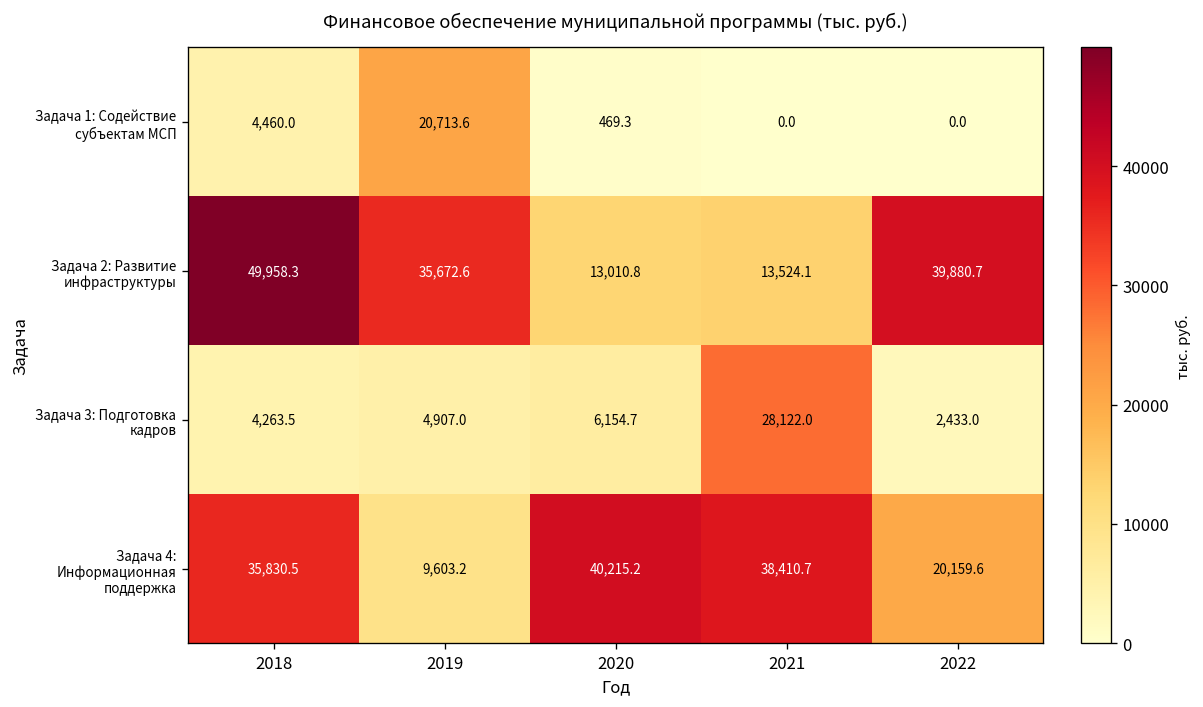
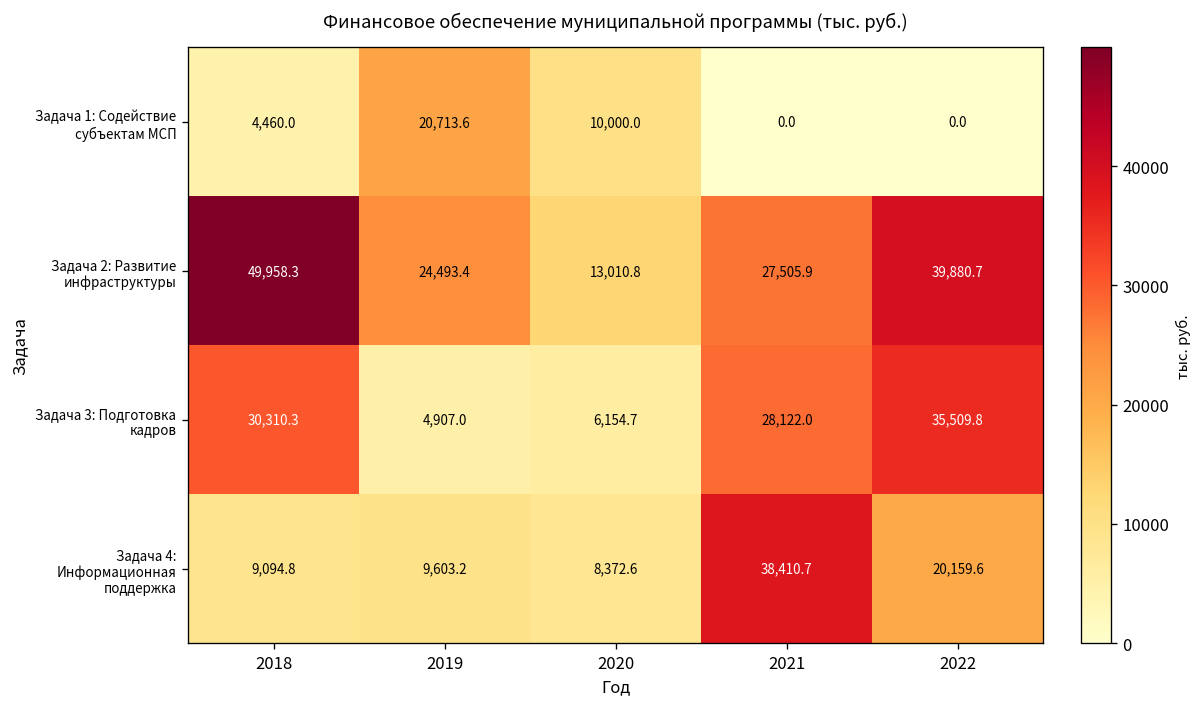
  {
    "Задача 1: Содействие субъектам МСП": {
      "2018": "4,460.0",
      "2019": "20,713.6",
-     "2020": "469.3",
+     "2020": "10,000.0",
      "2021": "0.0",
      "2022": "0.0"
    },
    "Задача 2: Развитие инфраструктуры": {
      "2018": "49,958.3",
-     "2019": "35,672.6",
+     "2019": "24,493.4",
      "2020": "13,010.8",
-     "2021": "13,524.1",
+     "2021": "27,505.9",
      "2022": "39,880.7"
    },
    "Задача 3: Подготовка кадров": {
-     "2018": "4,263.5",
+     "2018": "30,310.3",
      "2019": "4,907.0",
      "2020": "6,154.7",
      "2021": "28,122.0",
-     "2022": "2,433.0"
+     "2022": "35,509.8"
    },
    "Задача 4: Информационная поддержка": {
-     "2018": "35,830.5",
+     "2018": "9,094.8",
      "2019": "9,603.2",
-     "2020": "40,215.2",
+     "2020": "8,372.6",
      "2021": "38,410.7",
      "2022": "20,159.6"
    }
  }
